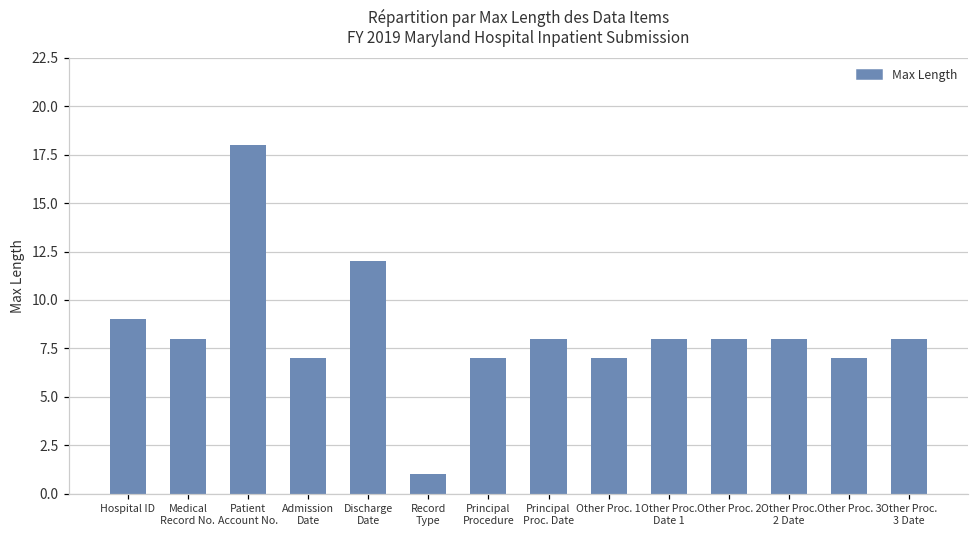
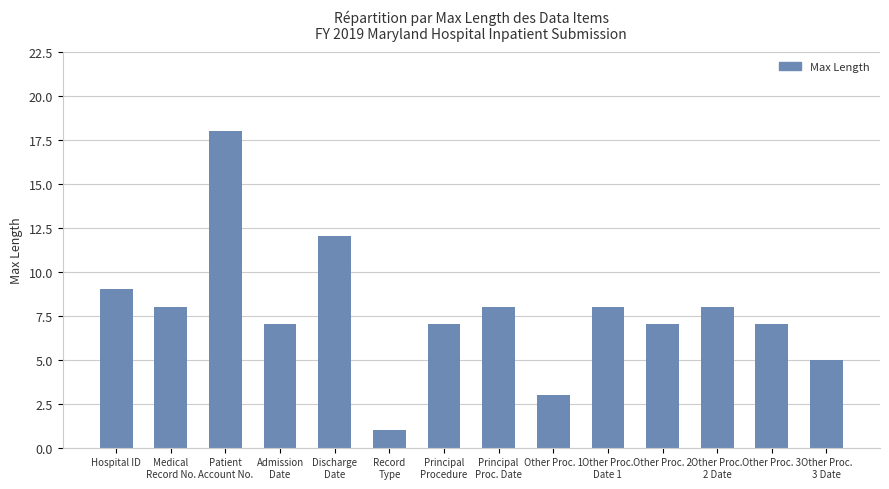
  {
    "Hospital ID": 9,
    "Medical Record No.": 8,
    "Patient Account No.": 18,
    "Admission Date": 7,
    "Discharge Date": 12,
    "Record Type": 1,
    "Principal Procedure": 7,
    "Principal Proc. Date": 8,
-   "Other Proc. 1": 7,
+   "Other Proc. 1": 3,
    "Other Proc. Date 1": 8,
-   "Other Proc. 2": 8,
+   "Other Proc. 2": 7,
    "Other Proc. 2 Date": 8,
    "Other Proc. 3": 7,
-   "Other Proc. 3 Date": 8
+   "Other Proc. 3 Date": 5
  }
